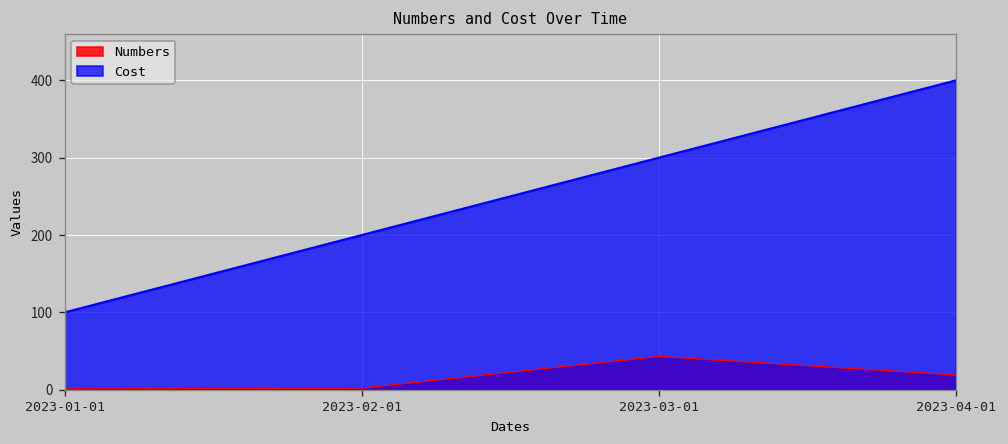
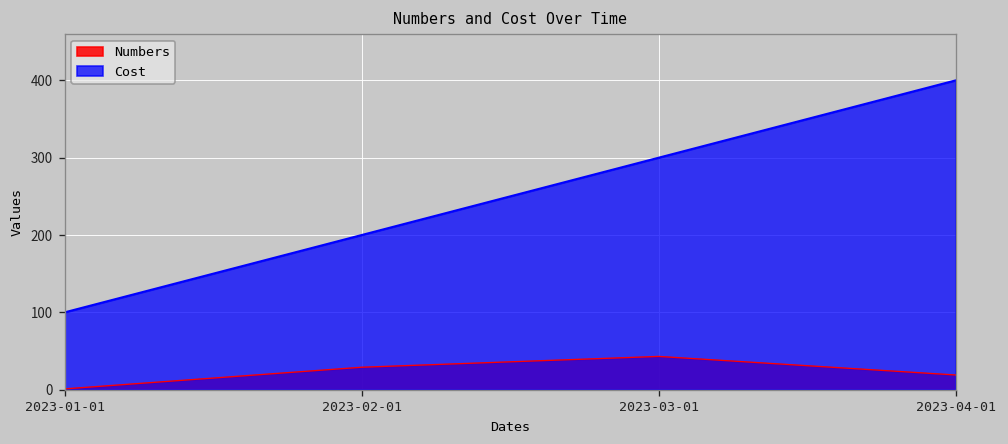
  {
    "Numbers": {
      "2023-01-01": 0,
-     "2023-02-01": 0,
+     "2023-02-01": 30,
      "2023-03-01": 40,
      "2023-04-01": 20
    },
    "Cost": {
      "2023-01-01": 100,
      "2023-02-01": 200,
      "2023-03-01": 300,
      "2023-04-01": 400
    }
  }
